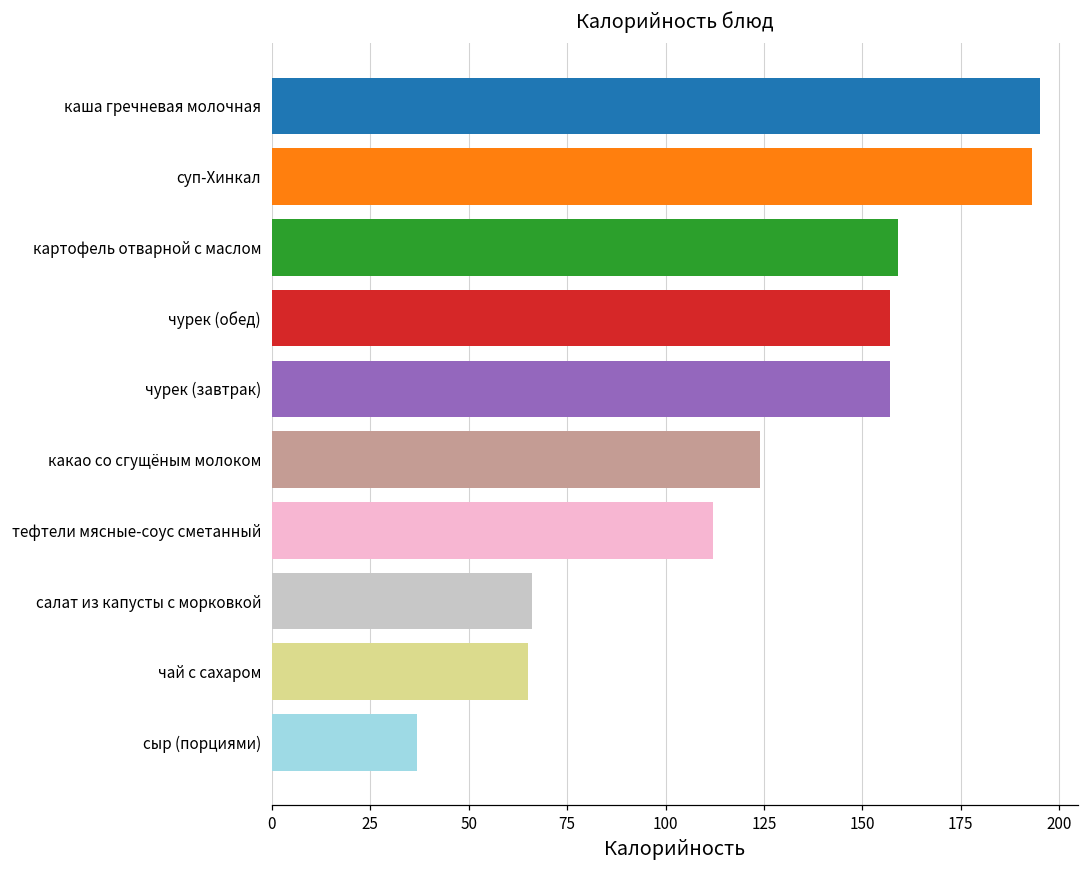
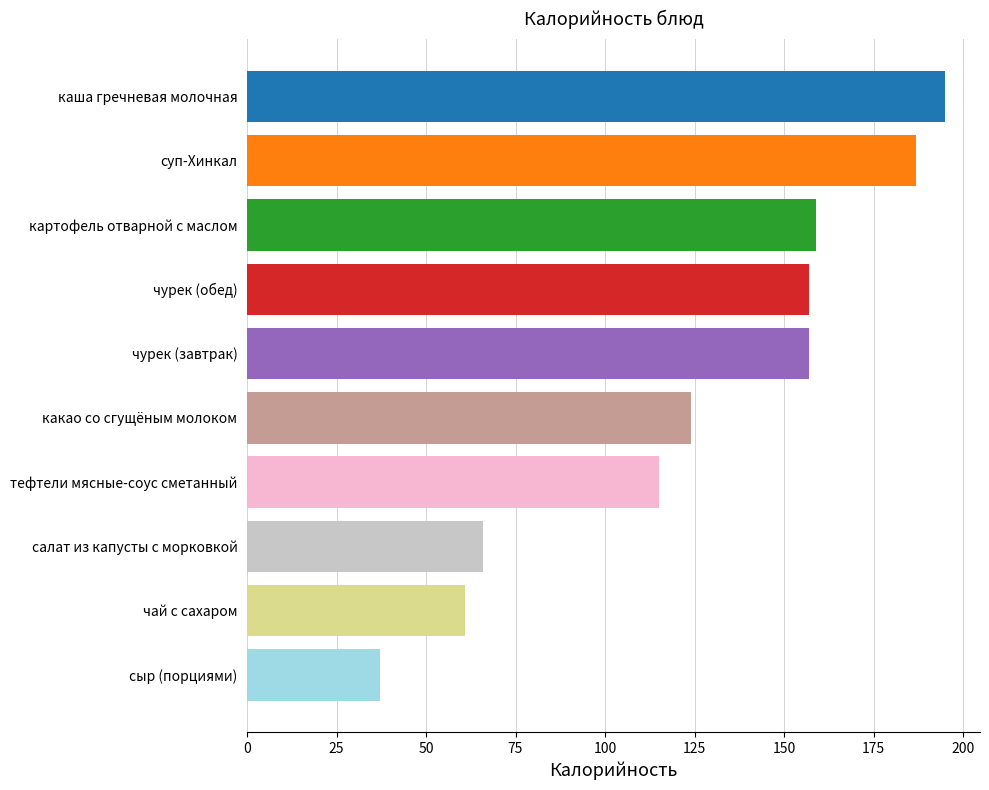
  {
    "каша гречневая молочная": 195,
-   "суп-Хинкал": 193,
+   "суп-Хинкал": 187,
    "картофель отварной с маслом": 159,
    "чурек (обед)": 157,
    "чурек (завтрак)": 157,
    "какао со сгущёным молоком": 124,
-   "тефтели мясные-соус сметанный": 112,
+   "тефтели мясные-соус сметанный": 115,
    "салат из капусты с морковкой": 66,
-   "чай с сахаром": 65,
+   "чай с сахаром": 61,
    "сыр (порциями)": 37
  }
